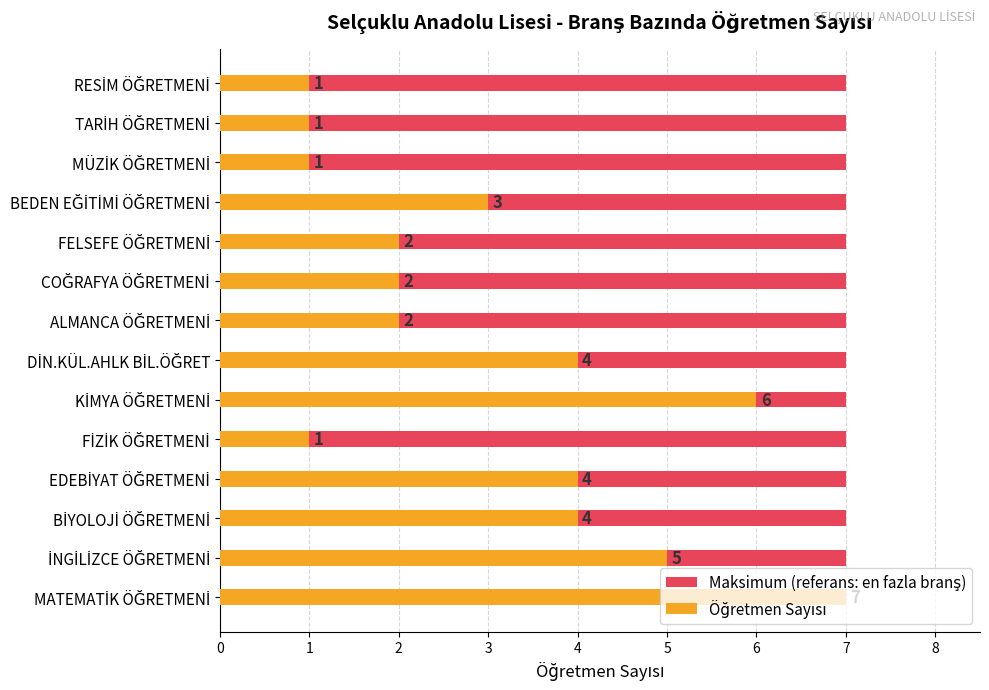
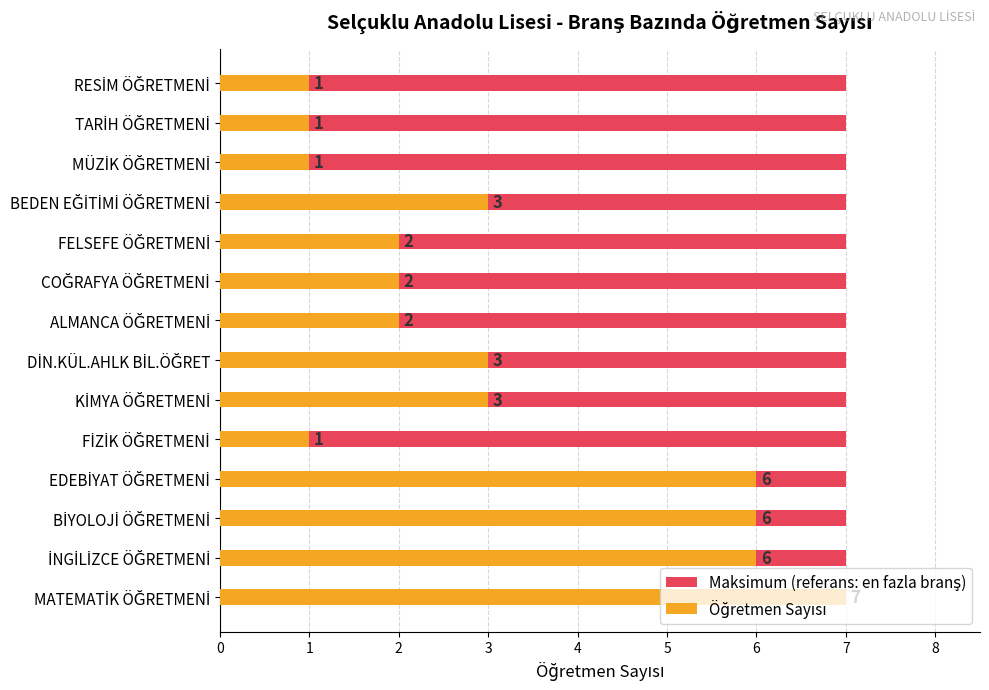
  {
    "Öğretmen Sayısı": {
-     "DİN.KÜL.AHLK BİL.ÖĞRET": 4,
-     "KİMYA ÖĞRETMENİ": 6,
-     "EDEBİYAT ÖĞRETMENİ": 4,
-     "BİYOLOJİ ÖĞRETMENİ": 4,
-     "İNGİLİZCE ÖĞRETMENİ": 5
+     "DİN.KÜL.AHLK BİL.ÖĞRET": 3,
+     "KİMYA ÖĞRETMENİ": 3,
+     "EDEBİYAT ÖĞRETMENİ": 6,
+     "BİYOLOJİ ÖĞRETMENİ": 6,
+     "İNGİLİZCE ÖĞRETMENİ": 6
    }
  }
